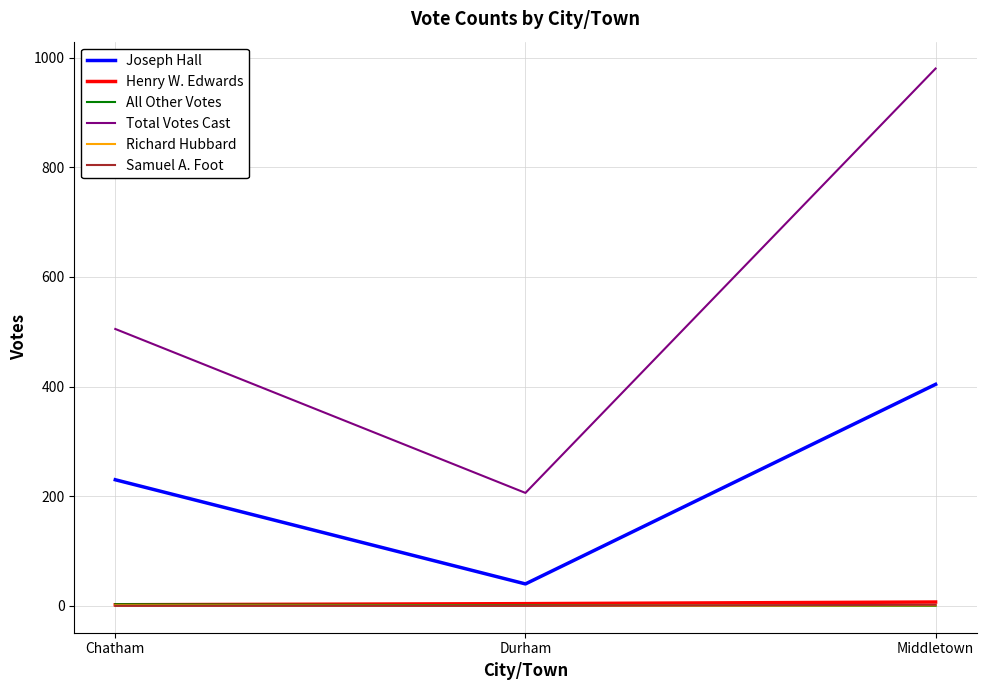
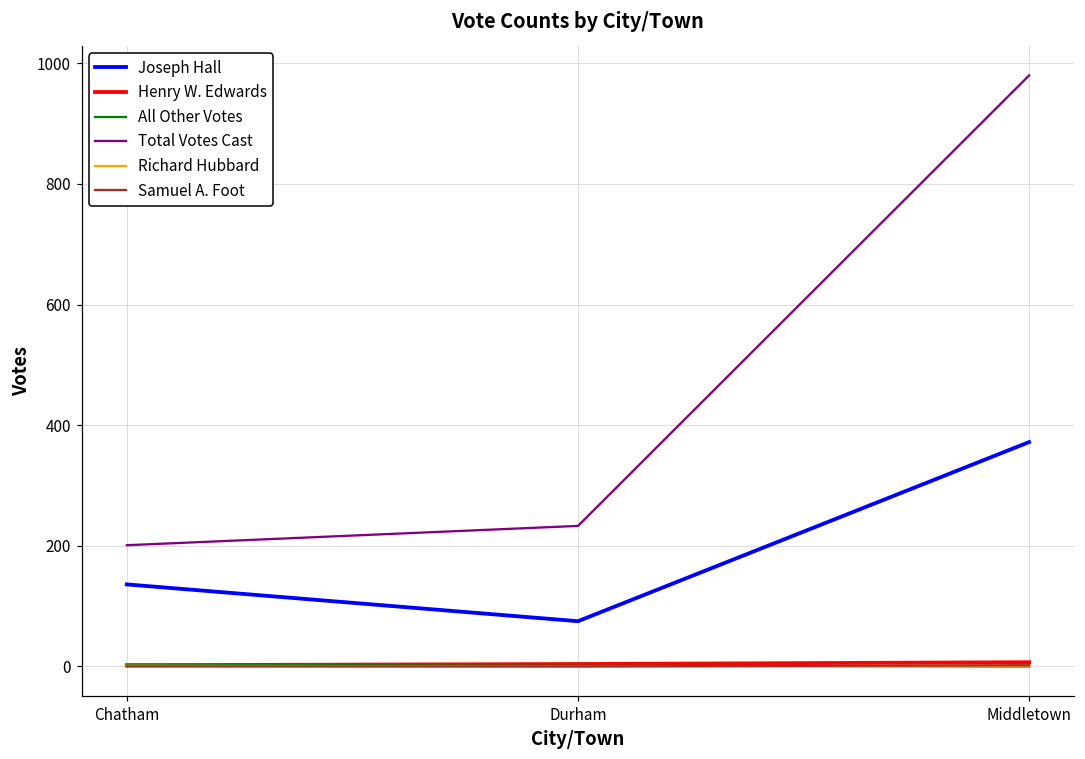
  {
    "Joseph Hall": {
-     "Chatham": 230,
-     "Durham": 40,
-     "Middletown": 400
+     "Chatham": 140,
+     "Durham": 80,
+     "Middletown": 370
    },
    "Henry W. Edwards": {
      "Middletown": 10
    },
    "Total Votes Cast": {
-     "Chatham": 510,
-     "Durham": 210,
+     "Chatham": 200,
+     "Durham": 230,
      "Middletown": 980
    }
  }
